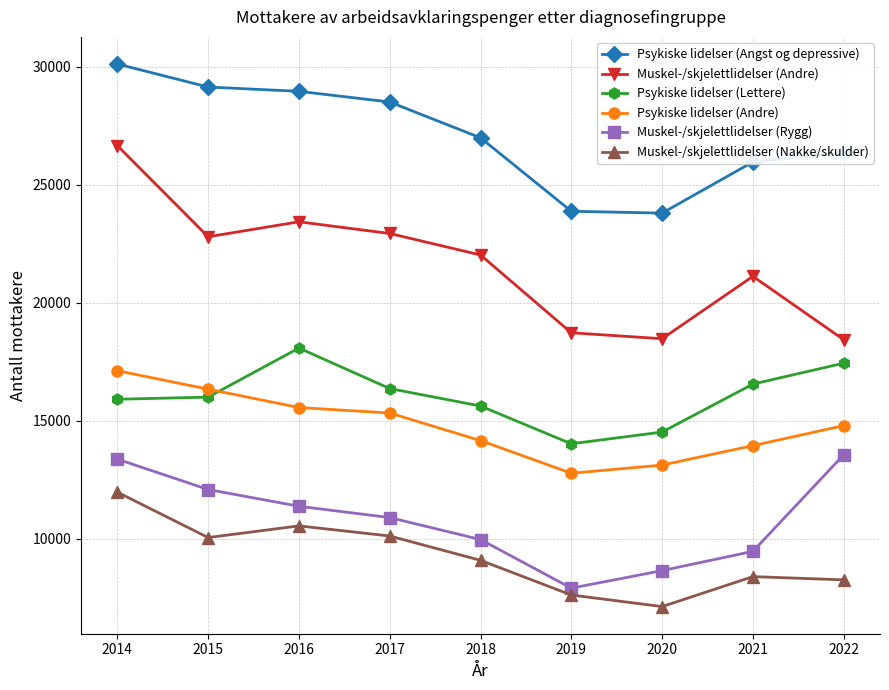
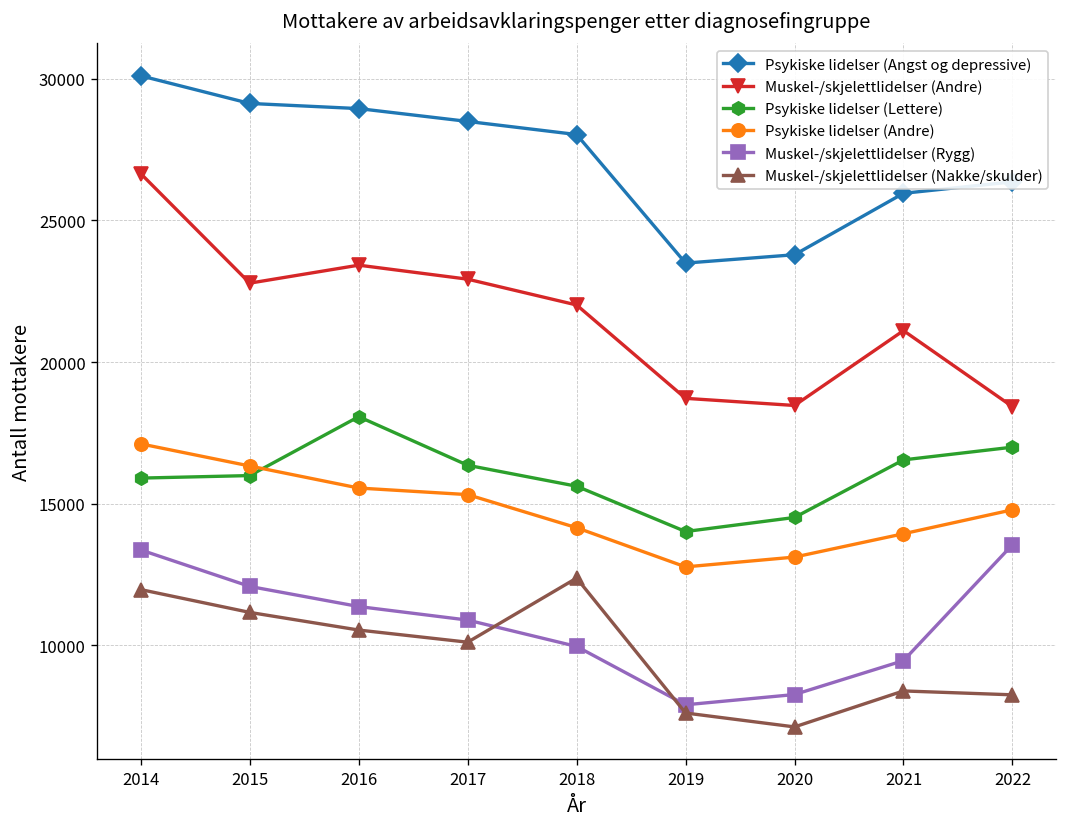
  {
    "Psykiske lidelser (Angst og depressive)": {
      "2014": 30100,
      "2015": 29100,
      "2016": 29000,
      "2017": 28500,
-     "2018": 27000,
-     "2019": 23900,
+     "2018": 28000,
+     "2019": 23500,
      "2020": 23800
    },
    "Muskel-/skjelettlidelser (Andre)": {
      "2014": 26700,
      "2015": 22800,
      "2016": 23400,
      "2017": 22900,
      "2018": 22000,
      "2019": 18700,
      "2020": 18500,
      "2021": 21100,
      "2022": 18400
    },
    "Psykiske lidelser (Lettere)": {
      "2014": 15900,
      "2015": 16000,
      "2016": 18100,
      "2017": 16400,
      "2018": 15600,
      "2019": 14000,
      "2020": 14500,
      "2021": 16500,
-     "2022": 17400
+     "2022": 17000
    },
    "Psykiske lidelser (Andre)": {
      "2014": 17100,
      "2015": 16300,
      "2016": 15600,
      "2017": 15300,
      "2018": 14200,
      "2019": 12800,
      "2020": 13100,
      "2021": 13900,
      "2022": 14800
    },
    "Muskel-/skjelettlidelser (Rygg)": {
      "2014": 13400,
      "2015": 12100,
      "2016": 11400,
      "2017": 10900,
      "2018": 10000,
      "2019": 7900,
-     "2020": 8600,
+     "2020": 8300,
      "2021": 9500,
      "2022": 13600
    },
    "Muskel-/skjelettlidelser (Nakke/skulder)": {
      "2014": 12000,
-     "2015": 10000,
+     "2015": 11200,
      "2016": 10500,
      "2017": 10100,
-     "2018": 9100,
+     "2018": 12400,
      "2019": 7600,
      "2020": 7100,
      "2021": 8400,
      "2022": 8300
    }
  }
